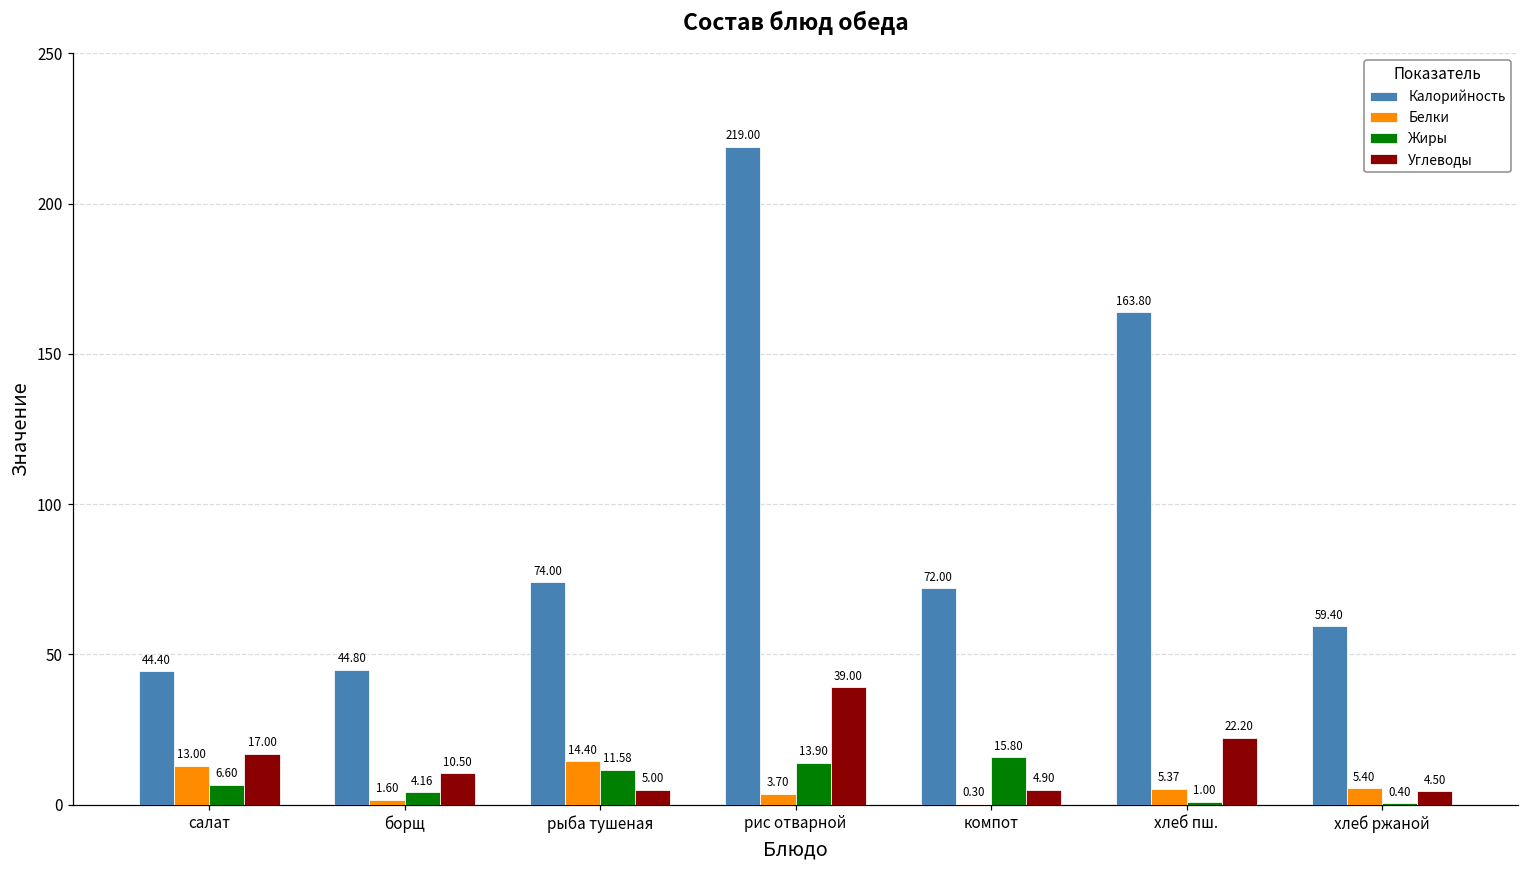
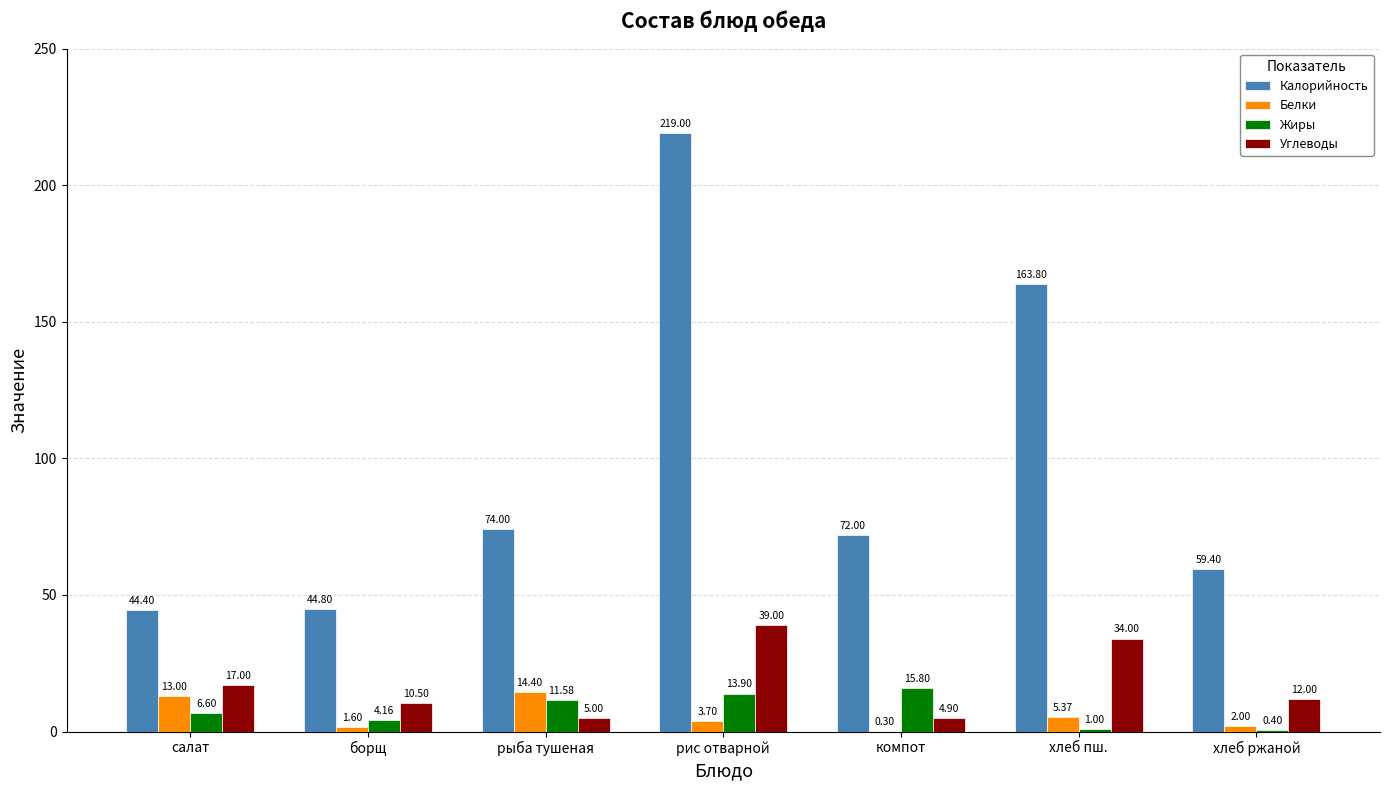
  {
    "Калорийность": {
      "салат": 44.40,
      "борщ": 44.80,
      "рыба тушеная": 74.00,
      "рис отварной": 219.00,
      "компот": 72.00,
      "хлеб пш.": 163.80,
      "хлеб ржаной": 59.40
    },
    "Белки": {
      "салат": 13.00,
      "борщ": 1.60,
      "рыба тушеная": 14.40,
      "рис отварной": 3.70,
      "компот": 0.30,
      "хлеб пш.": 5.37,
-     "хлеб ржаной": 5.40
+     "хлеб ржаной": 2.00
    },
    "Жиры": {
      "салат": 6.60,
      "борщ": 4.16,
      "рыба тушеная": 11.58,
      "рис отварной": 13.90,
      "компот": 15.80,
      "хлеб пш.": 1.00,
      "хлеб ржаной": 0.40
    },
    "Углеводы": {
      "салат": 17.00,
      "борщ": 10.50,
      "рыба тушеная": 5.00,
      "рис отварной": 39.00,
      "компот": 4.90,
-     "хлеб пш.": 22.20,
-     "хлеб ржаной": 4.50
+     "хлеб пш.": 34.00,
+     "хлеб ржаной": 12.00
    }
  }
